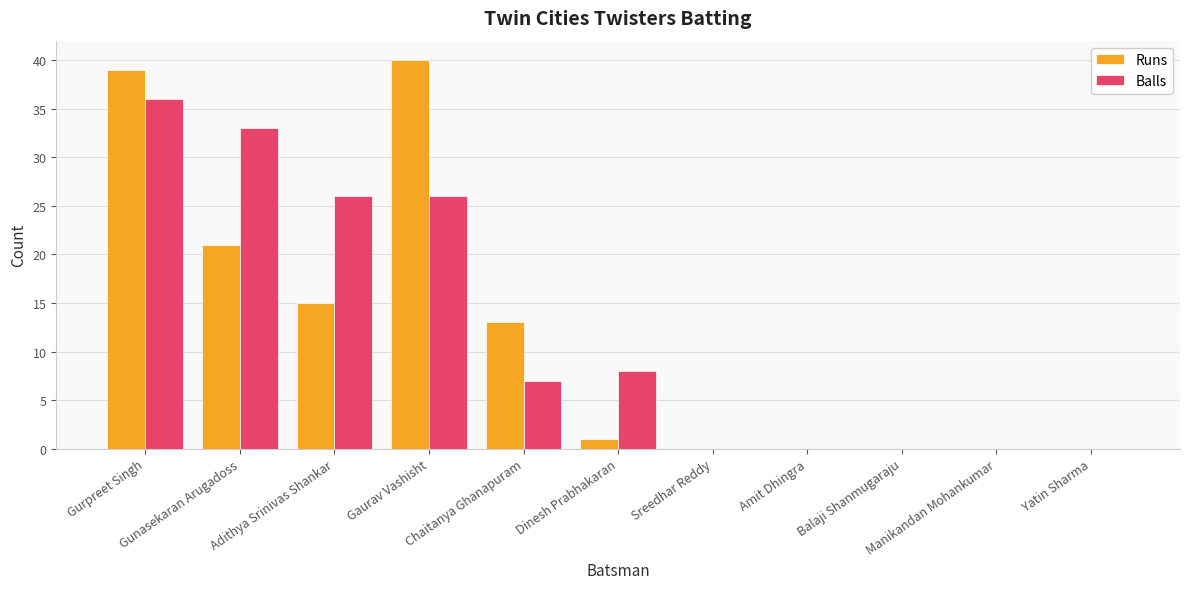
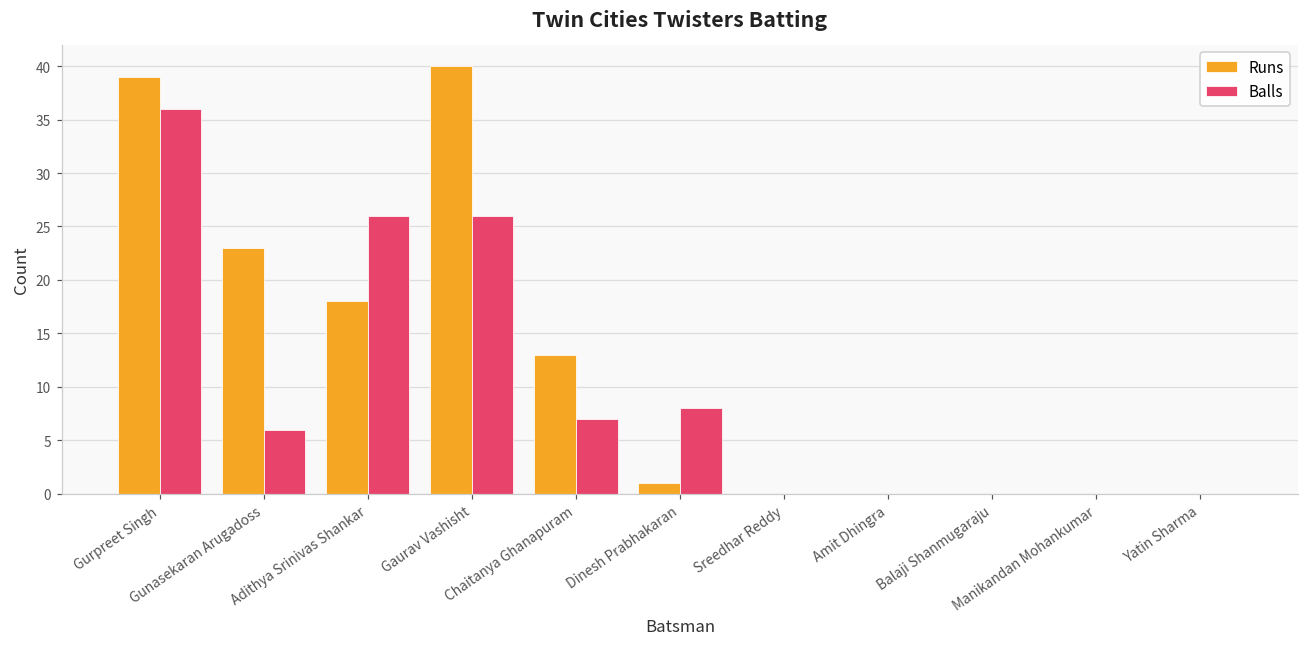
  {
    "Runs": {
      "Gurpreet Singh": 39,
-     "Gunasekaran Arugadoss": 21,
-     "Adithya Srinivas Shankar": 15,
+     "Gunasekaran Arugadoss": 23,
+     "Adithya Srinivas Shankar": 18,
      "Gaurav Vashisht": 40,
      "Chaitanya Ghanapuram": 13,
      "Dinesh Prabhakaran": 1,
      "Sreedhar Reddy": 0,
      "Amit Dhingra": 0,
      "Balaji Shanmugaraju": 0,
      "Manikandan Mohankumar": 0,
      "Yatin Sharma": 0
    },
    "Balls": {
      "Gurpreet Singh": 36,
-     "Gunasekaran Arugadoss": 33,
+     "Gunasekaran Arugadoss": 6,
      "Adithya Srinivas Shankar": 26,
      "Gaurav Vashisht": 26,
      "Chaitanya Ghanapuram": 7,
      "Dinesh Prabhakaran": 8,
      "Sreedhar Reddy": 0,
      "Amit Dhingra": 0,
      "Balaji Shanmugaraju": 0,
      "Manikandan Mohankumar": 0,
      "Yatin Sharma": 0
    }
  }
